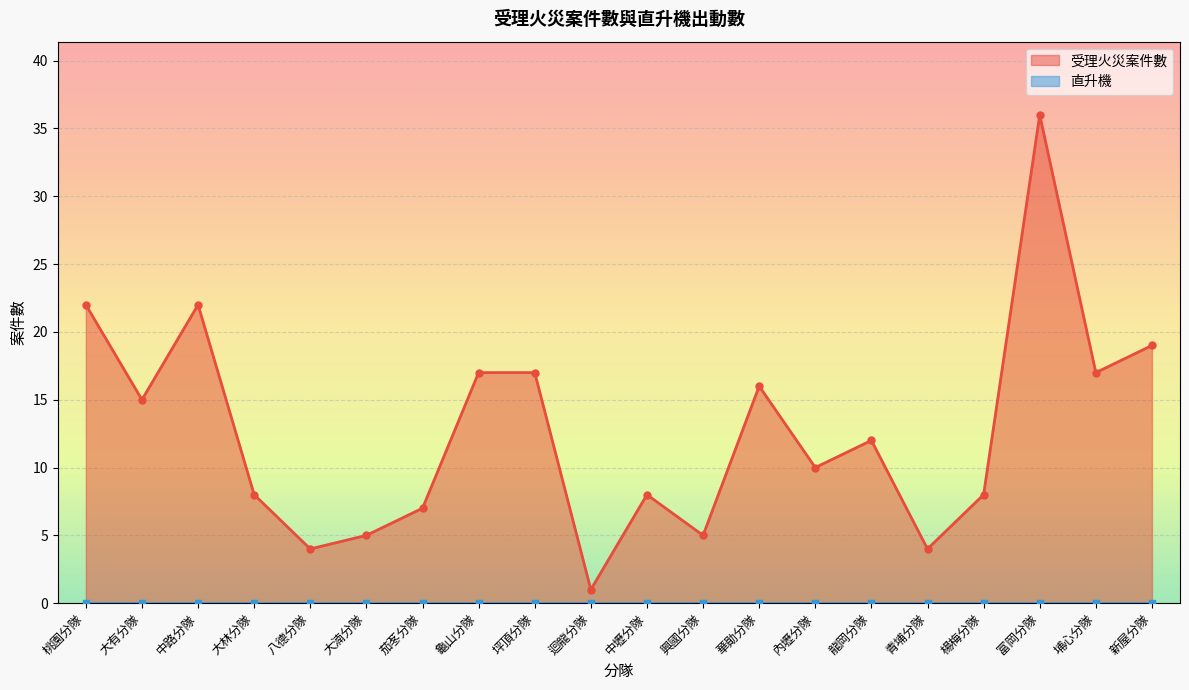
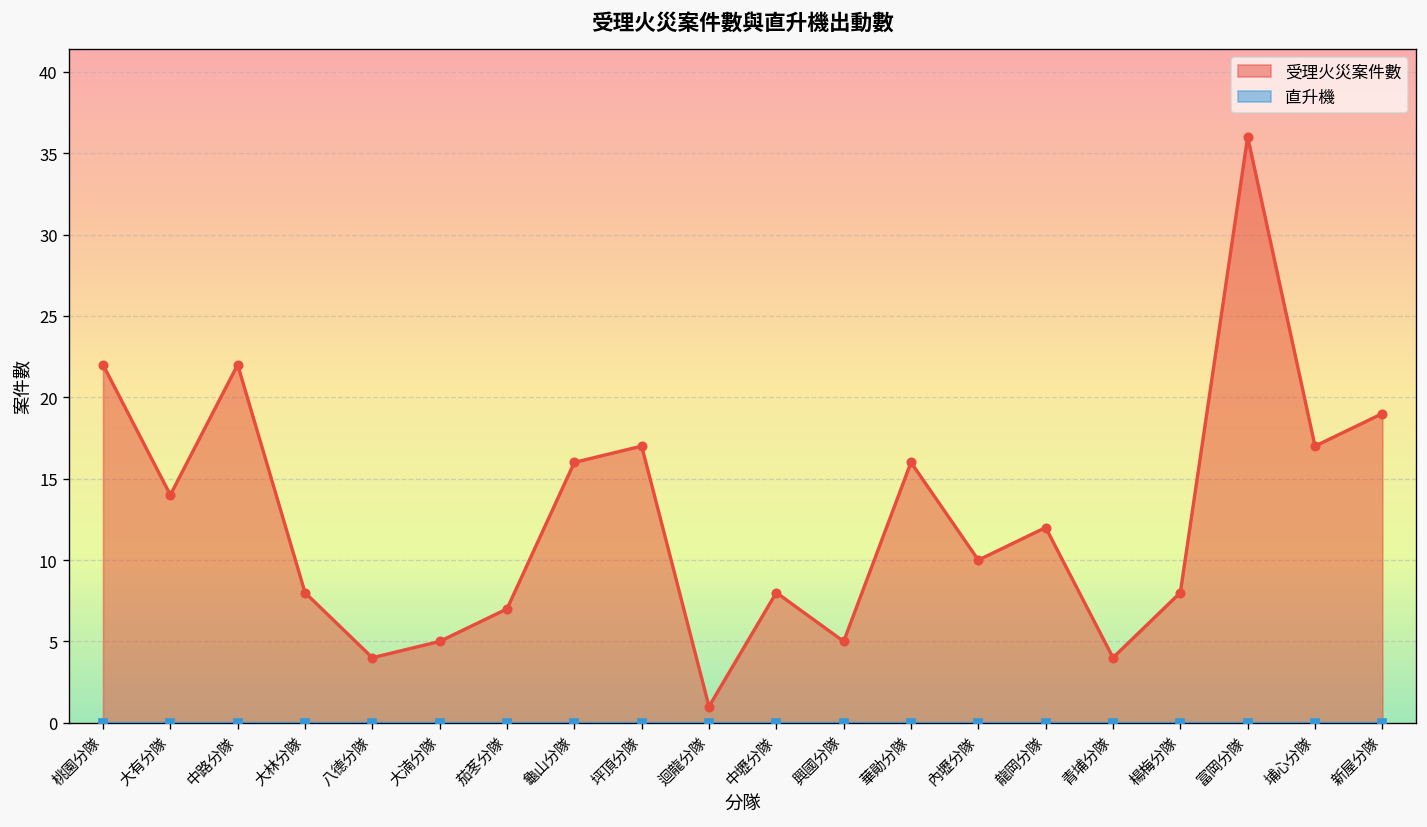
  {
    "受理火災案件數": {
      "桃園分隊": 22,
-     "大有分隊": 15,
+     "大有分隊": 14,
      "中路分隊": 22,
      "大林分隊": 8,
      "八德分隊": 4,
      "大湳分隊": 5,
      "茄苳分隊": 7,
-     "龜山分隊": 17,
+     "龜山分隊": 16,
      "坪頂分隊": 17,
      "迴龍分隊": 1,
      "中壢分隊": 8,
      "興國分隊": 5,
      "華勛分隊": 16,
      "內壢分隊": 10,
      "龍岡分隊": 12,
      "青埔分隊": 4,
      "楊梅分隊": 8,
      "富岡分隊": 36,
      "埔心分隊": 17,
      "新屋分隊": 19
    },
    "直升機": {
      "桃園分隊": 0,
      "大有分隊": 0,
      "中路分隊": 0,
      "大林分隊": 0,
      "八德分隊": 0,
      "大湳分隊": 0,
      "茄苳分隊": 0,
      "龜山分隊": 0,
      "坪頂分隊": 0,
      "迴龍分隊": 0,
      "中壢分隊": 0,
      "興國分隊": 0,
      "華勛分隊": 0,
      "內壢分隊": 0,
      "龍岡分隊": 0,
      "青埔分隊": 0,
      "楊梅分隊": 0,
      "富岡分隊": 0,
      "埔心分隊": 0,
      "新屋分隊": 0
    }
  }
